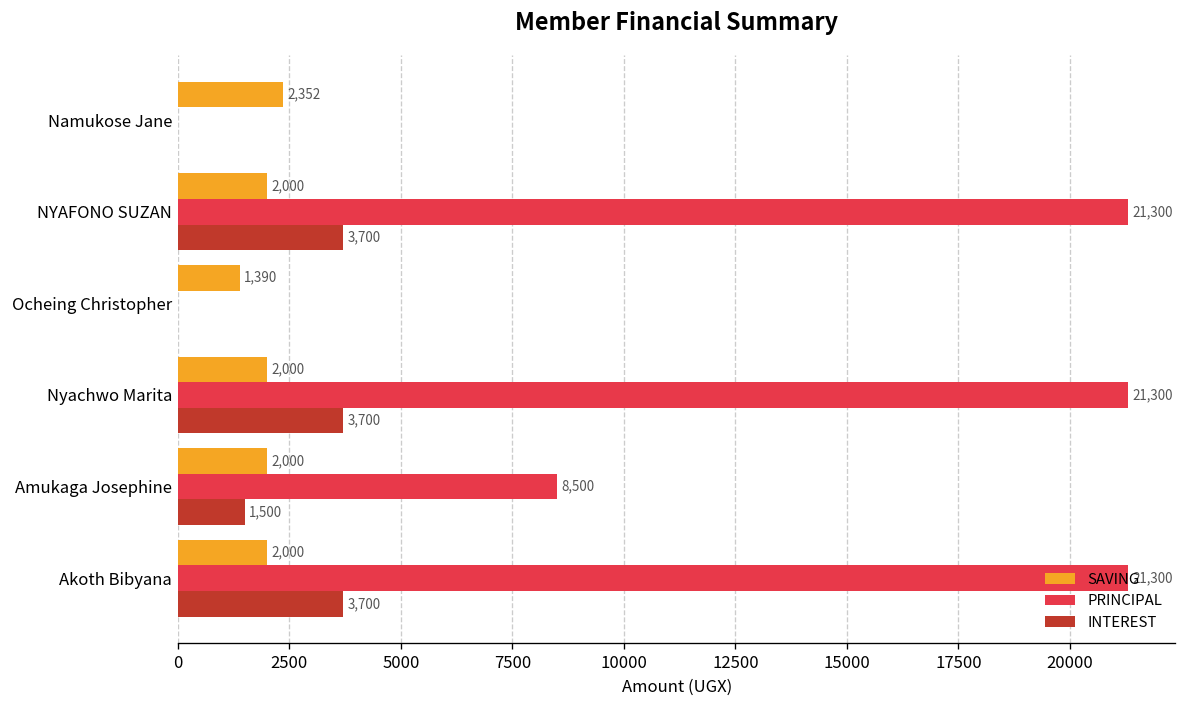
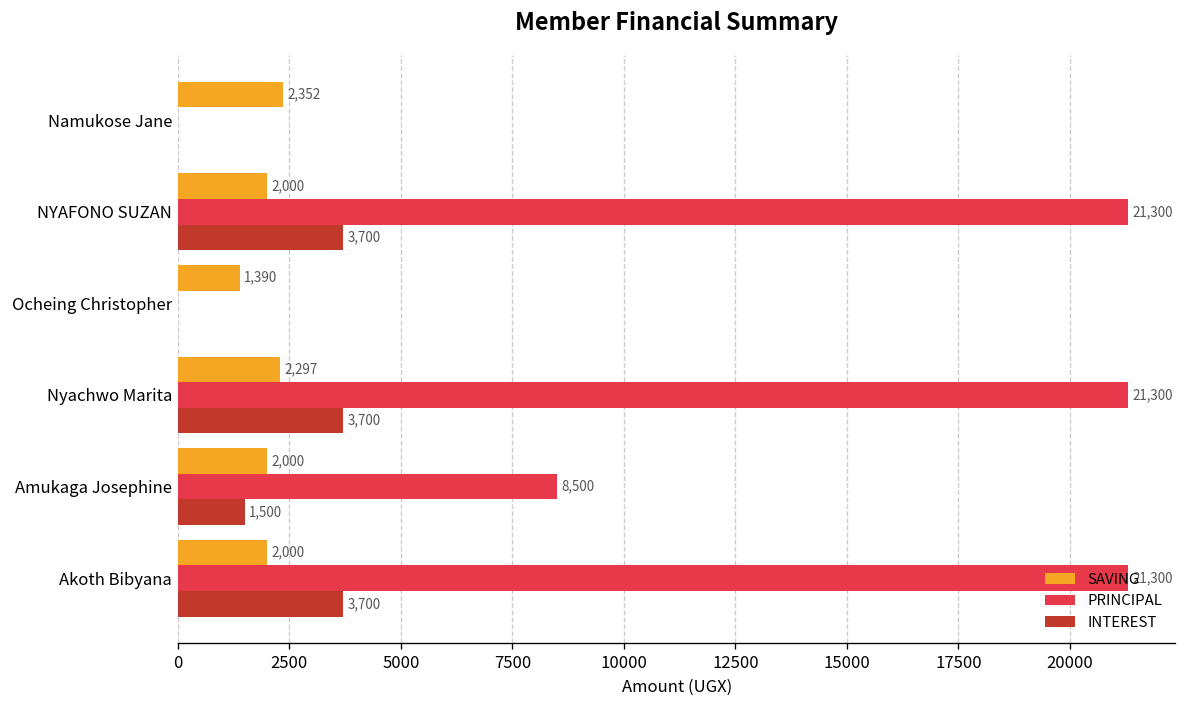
  {
    "SAVING": {
      "Namukose Jane": "2,352",
      "NYAFONO SUZAN": "2,000",
      "Ocheing Christopher": "1,390",
-     "Nyachwo Marita": "2,000",
+     "Nyachwo Marita": "2,297",
      "Amukaga Josephine": "2,000",
      "Akoth Bibyana": "2,000"
    }
  }
